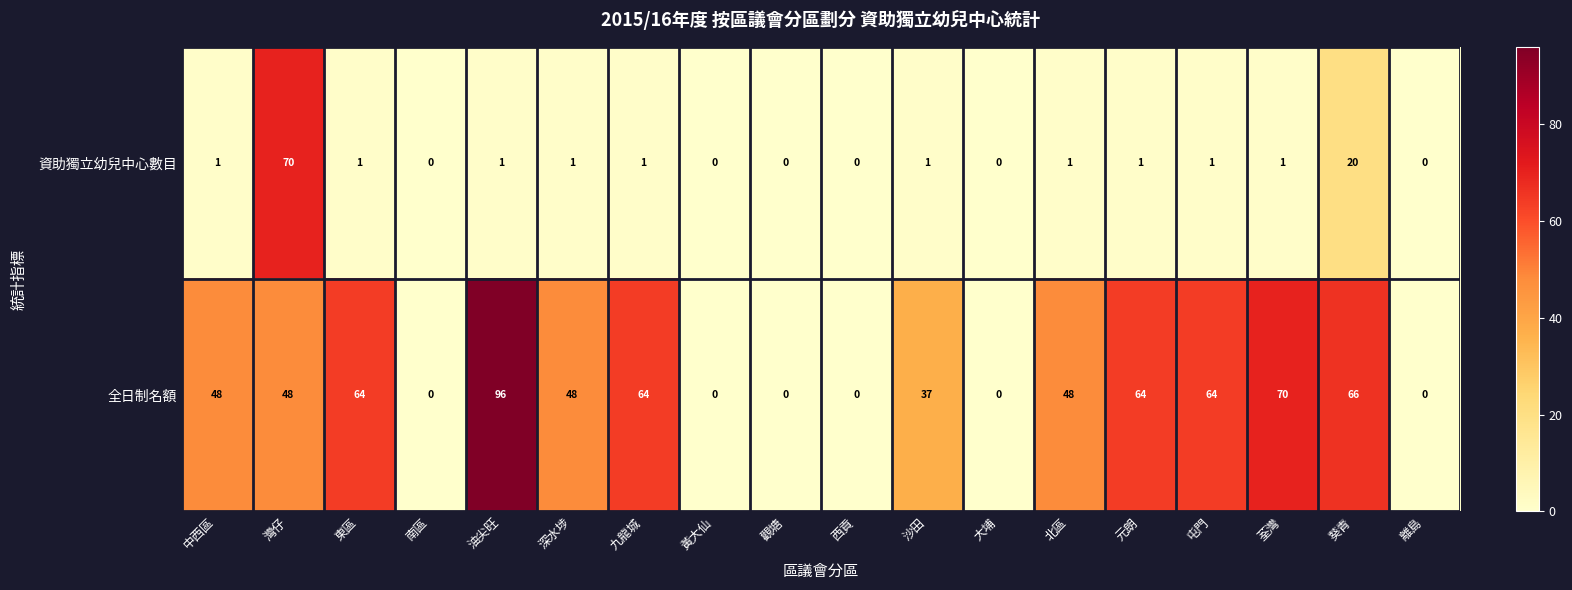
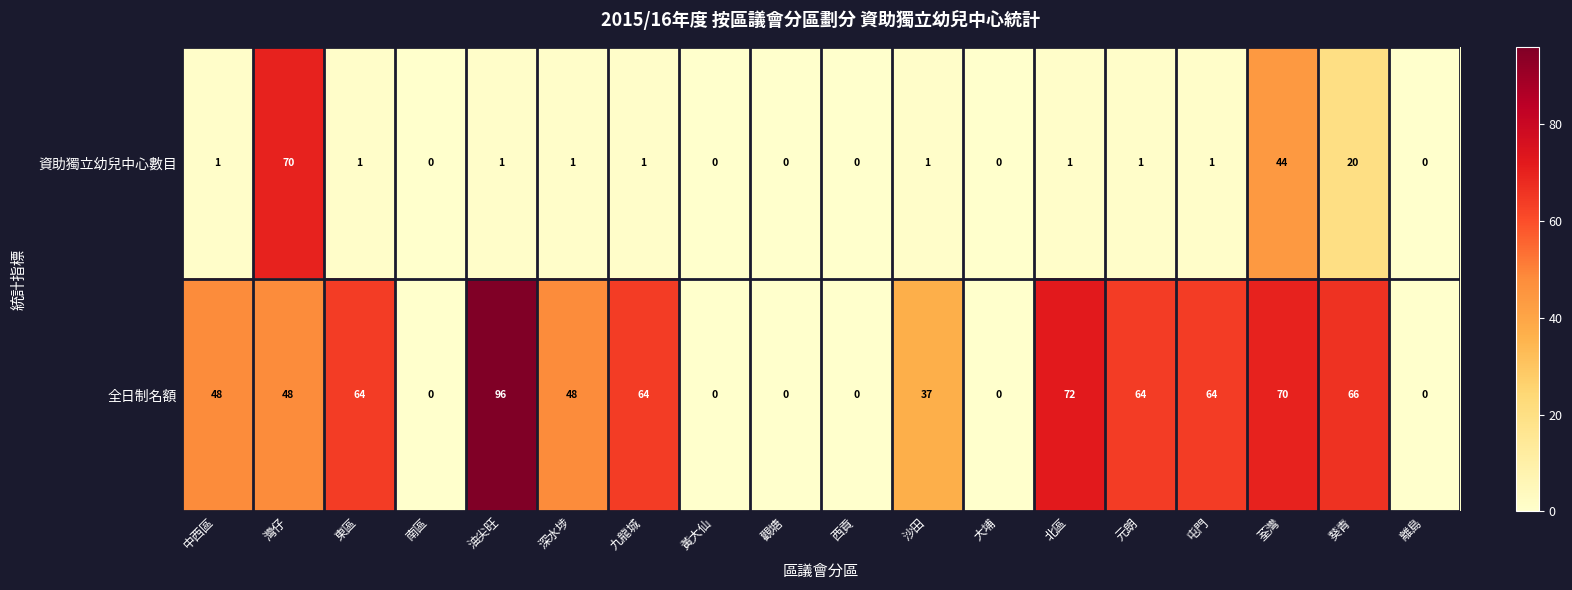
  {
    "資助獨立幼兒中心數目": {
      "中西區": 1,
      "灣仔": 70,
      "東區": 1,
      "南區": 0,
      "油尖旺": 1,
      "深水埗": 1,
      "九龍城": 1,
      "黃大仙": 0,
      "觀塘": 0,
      "西貢": 0,
      "沙田": 1,
      "大埔": 0,
      "北區": 1,
      "元朗": 1,
      "屯門": 1,
-     "荃灣": 1,
+     "荃灣": 44,
      "葵青": 20,
      "離島": 0
    },
    "全日制名額": {
      "中西區": 48,
      "灣仔": 48,
      "東區": 64,
      "南區": 0,
      "油尖旺": 96,
      "深水埗": 48,
      "九龍城": 64,
      "黃大仙": 0,
      "觀塘": 0,
      "西貢": 0,
      "沙田": 37,
      "大埔": 0,
-     "北區": 48,
+     "北區": 72,
      "元朗": 64,
      "屯門": 64,
      "荃灣": 70,
      "葵青": 66,
      "離島": 0
    }
  }
